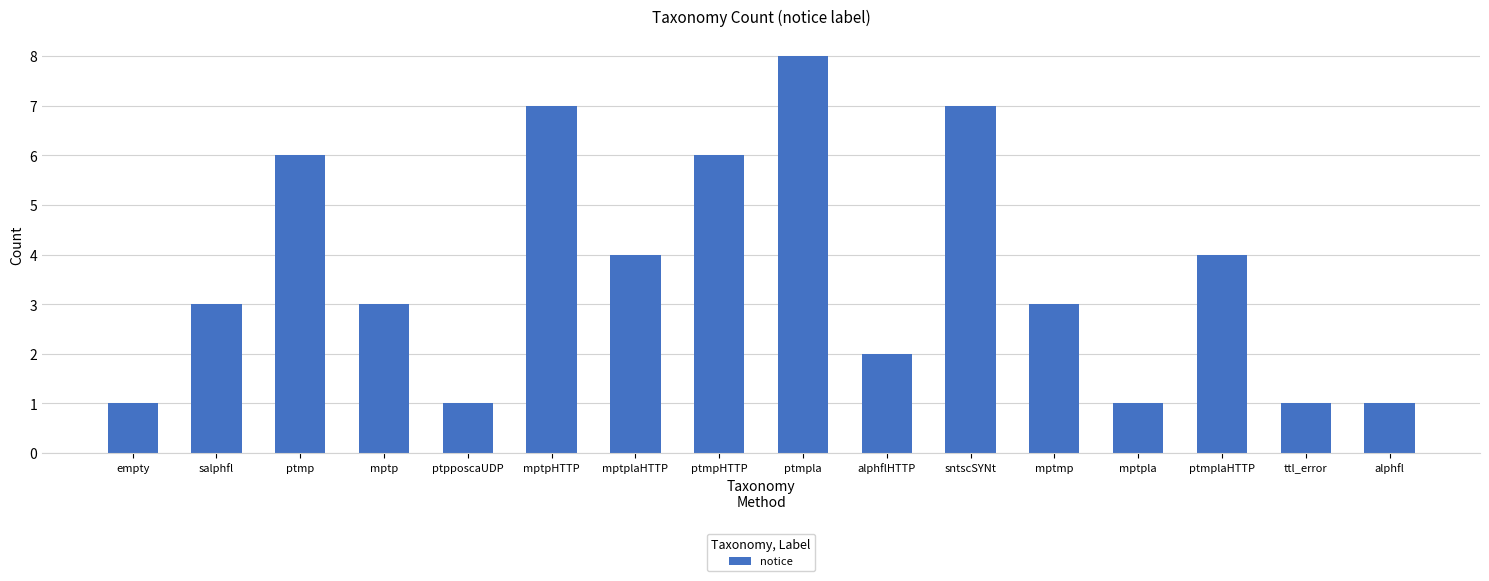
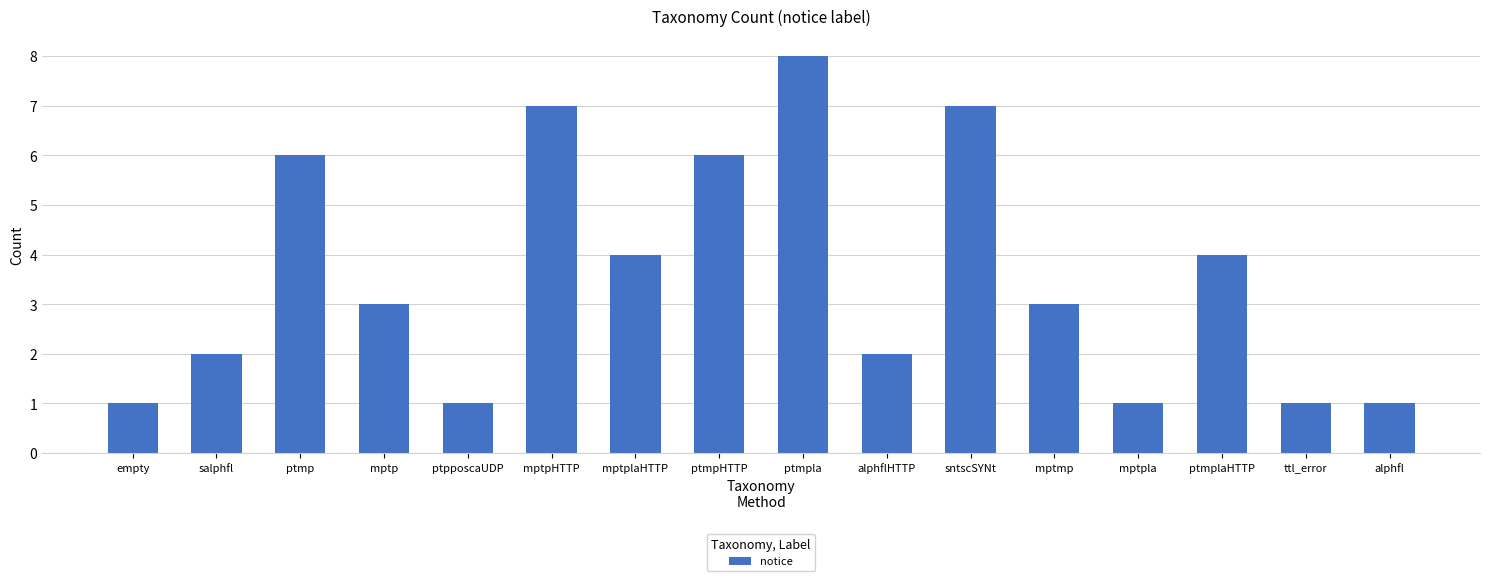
  {
    "empty": 1,
-   "salphfl": 3,
+   "salphfl": 2,
    "ptmp": 6,
    "mptp": 3,
    "ptpposcaUDP": 1,
    "mptpHTTP": 7,
    "mptplaHTTP": 4,
    "ptmpHTTP": 6,
    "ptmpla": 8,
    "alphflHTTP": 2,
    "sntscSYNt": 7,
    "mptmp": 3,
    "mptpla": 1,
    "ptmplaHTTP": 4,
    "ttl_error": 1,
    "alphfl": 1
  }
